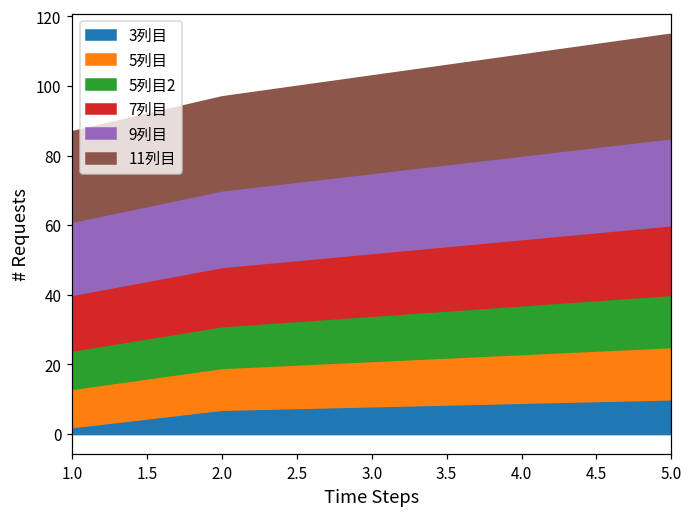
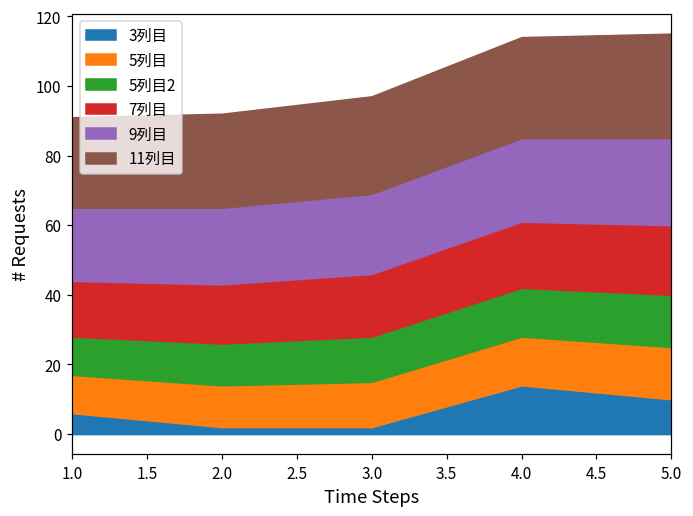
  {
    "3列目": {
-     "1.0": 2,
-     "2.0": 7,
-     "3.0": 8,
-     "4.0": 9
+     "1.0": 6,
+     "2.0": 2,
+     "3.0": 2,
+     "4.0": 14
    },
    "11列目": {
      "1.0": 26,
      "2.0": 27,
      "3.0": 28,
      "4.0": 29,
      "5.0": 30
    }
  }
